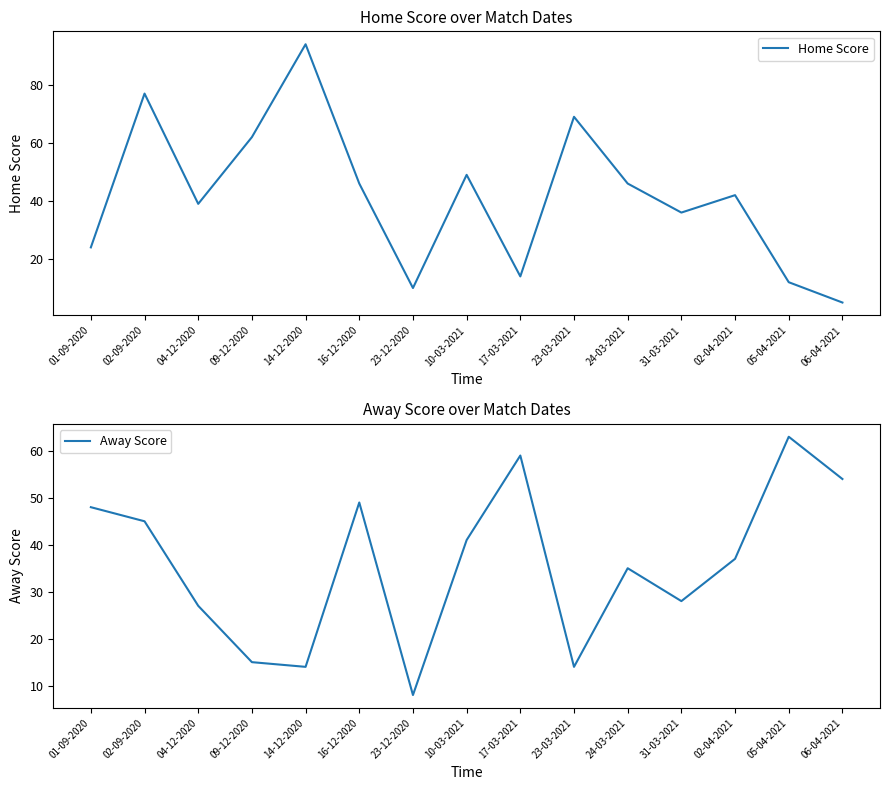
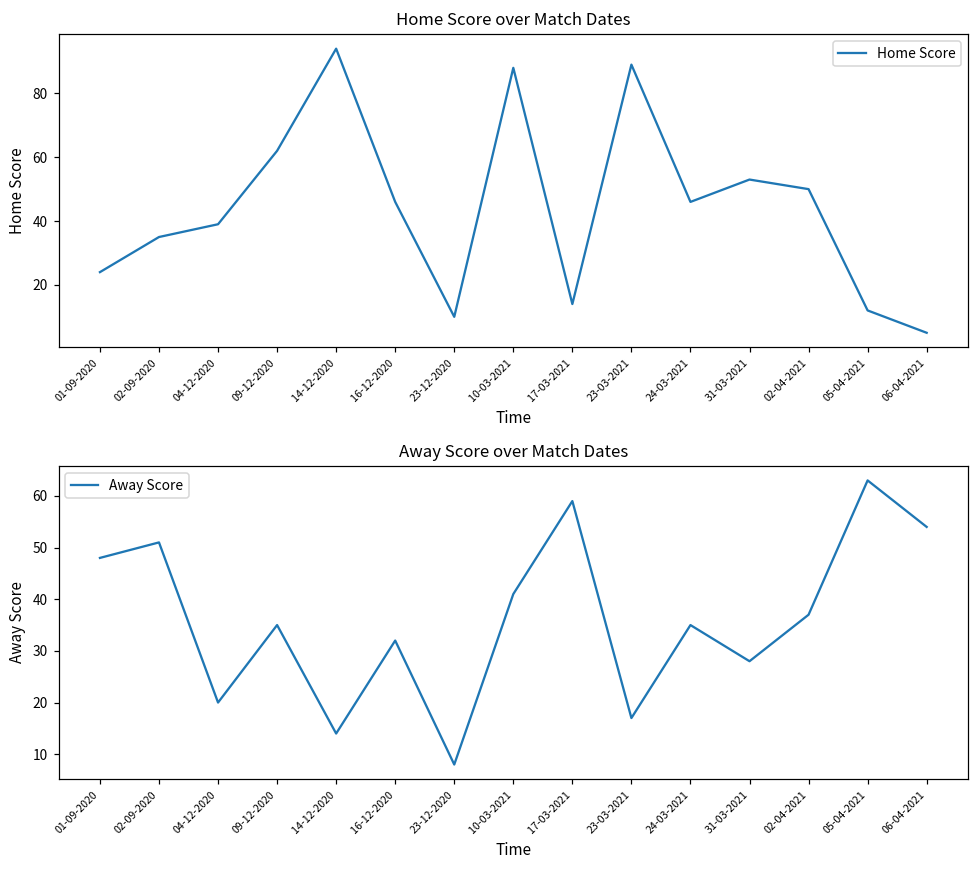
  {
    "Home Score over Match Dates": {
      "01-09-2020": 24,
-     "02-09-2020": 77,
+     "02-09-2020": 35,
      "04-12-2020": 39,
      "09-12-2020": 62,
      "14-12-2020": 94,
      "16-12-2020": 46,
      "23-12-2020": 10,
-     "10-03-2021": 49,
+     "10-03-2021": 88,
      "17-03-2021": 14,
-     "23-03-2021": 69,
+     "23-03-2021": 89,
      "24-03-2021": 46,
-     "31-03-2021": 36,
-     "02-04-2021": 42,
+     "31-03-2021": 53,
+     "02-04-2021": 50,
      "05-04-2021": 12,
      "06-04-2021": 5
    },
    "Away Score over Match Dates": {
      "01-09-2020": 48,
-     "02-09-2020": 45,
-     "04-12-2020": 27,
-     "09-12-2020": 15,
+     "02-09-2020": 51,
+     "04-12-2020": 20,
+     "09-12-2020": 35,
      "14-12-2020": 14,
-     "16-12-2020": 49,
+     "16-12-2020": 32,
      "23-12-2020": 8,
      "10-03-2021": 41,
      "17-03-2021": 59,
-     "23-03-2021": 14,
+     "23-03-2021": 17,
      "24-03-2021": 35,
      "31-03-2021": 28,
      "02-04-2021": 37,
      "05-04-2021": 63,
      "06-04-2021": 54
    }
  }
